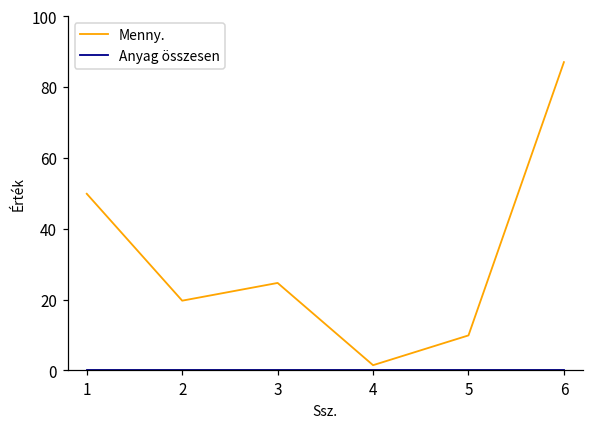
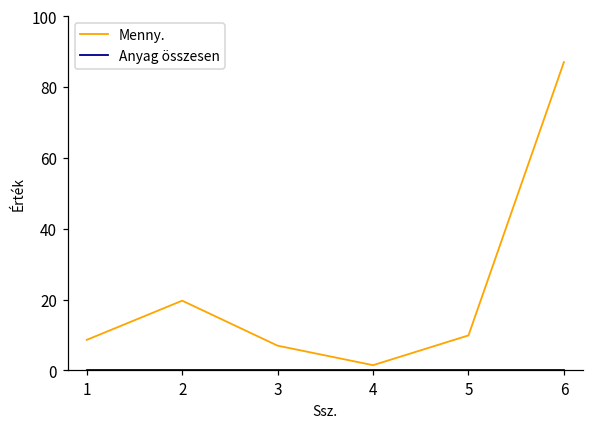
  {
    "Menny.": {
-     "1": 50,
+     "1": 9,
      "2": 20,
-     "3": 25,
+     "3": 7,
      "4": 2,
      "5": 10,
      "6": 87
    },
    "Anyag összesen": {
      "1": 0,
      "2": 0,
      "3": 0,
      "4": 0,
      "5": 0,
      "6": 0
    }
  }
